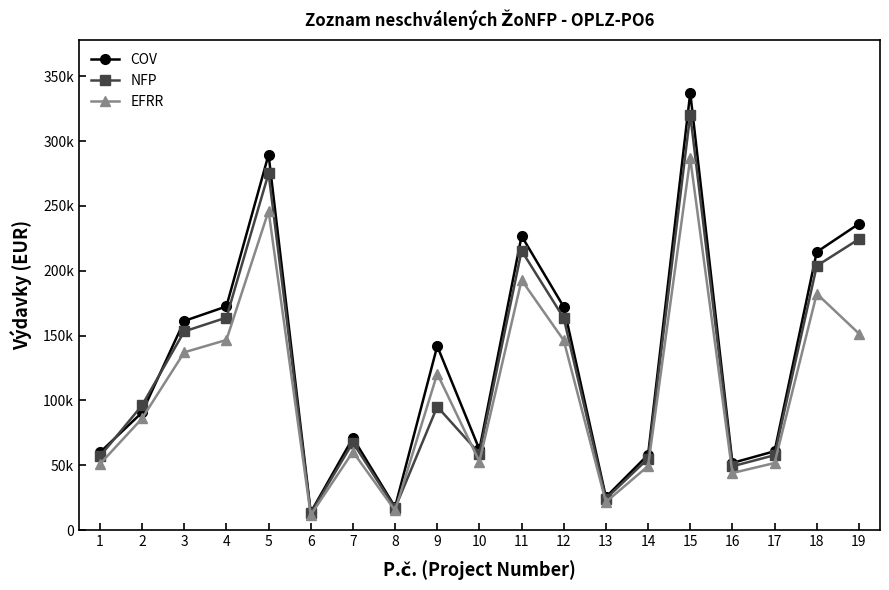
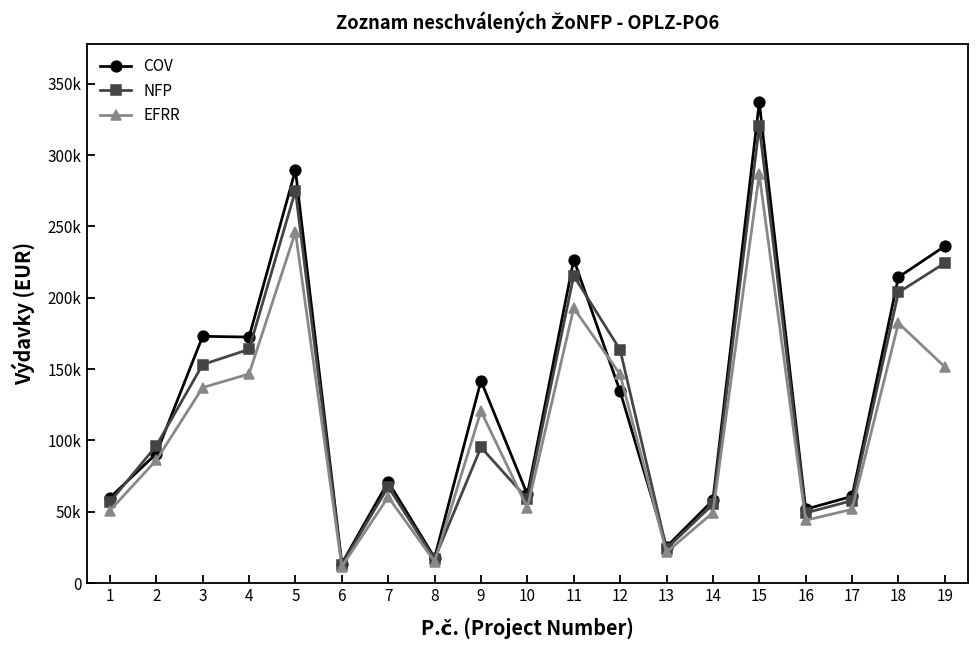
  {
    "COV": {
      "1": 60000,
      "2": 91000,
-     "3": 161000,
+     "3": 173000,
      "4": 172000,
      "5": 290000,
      "7": 71000,
      "9": 142000,
      "10": 62000,
      "11": 227000,
-     "12": 172000,
+     "12": 134000,
      "14": 58000,
      "15": 337000,
      "16": 52000,
      "17": 61000,
      "18": 214000,
      "19": 236000
    },
    "NFP": {
      "1": 57000,
      "2": 96000,
      "3": 153000,
      "4": 164000,
      "5": 275000,
      "7": 67000,
      "9": 95000,
      "10": 59000,
      "11": 215000,
      "12": 163000,
      "14": 55000,
      "15": 320000,
      "16": 49000,
      "17": 58000,
      "18": 204000,
      "19": 224000
    },
    "EFRR": {
      "1": 51000,
      "2": 86000,
      "3": 137000,
      "4": 147000,
      "5": 246000,
      "7": 60000,
      "9": 121000,
      "10": 53000,
      "11": 193000,
      "12": 146000,
      "13": 22000,
      "14": 49000,
      "15": 287000,
      "16": 44000,
      "17": 52000,
      "18": 182000,
      "19": 152000
    }
  }
